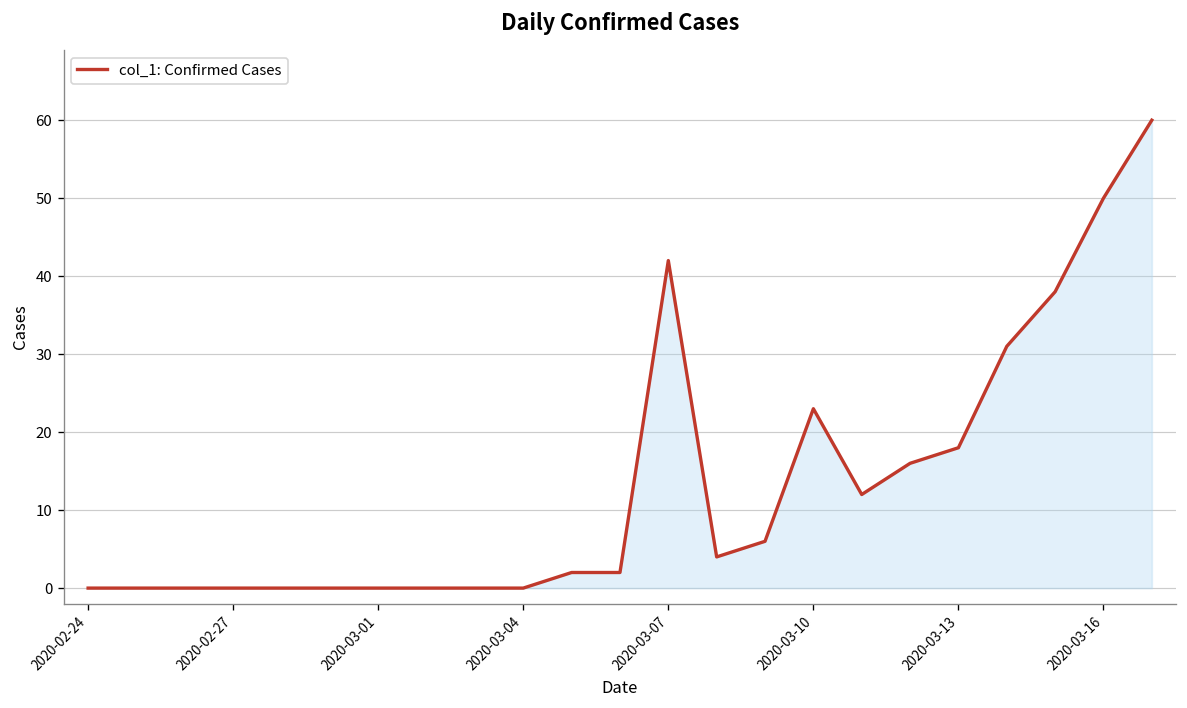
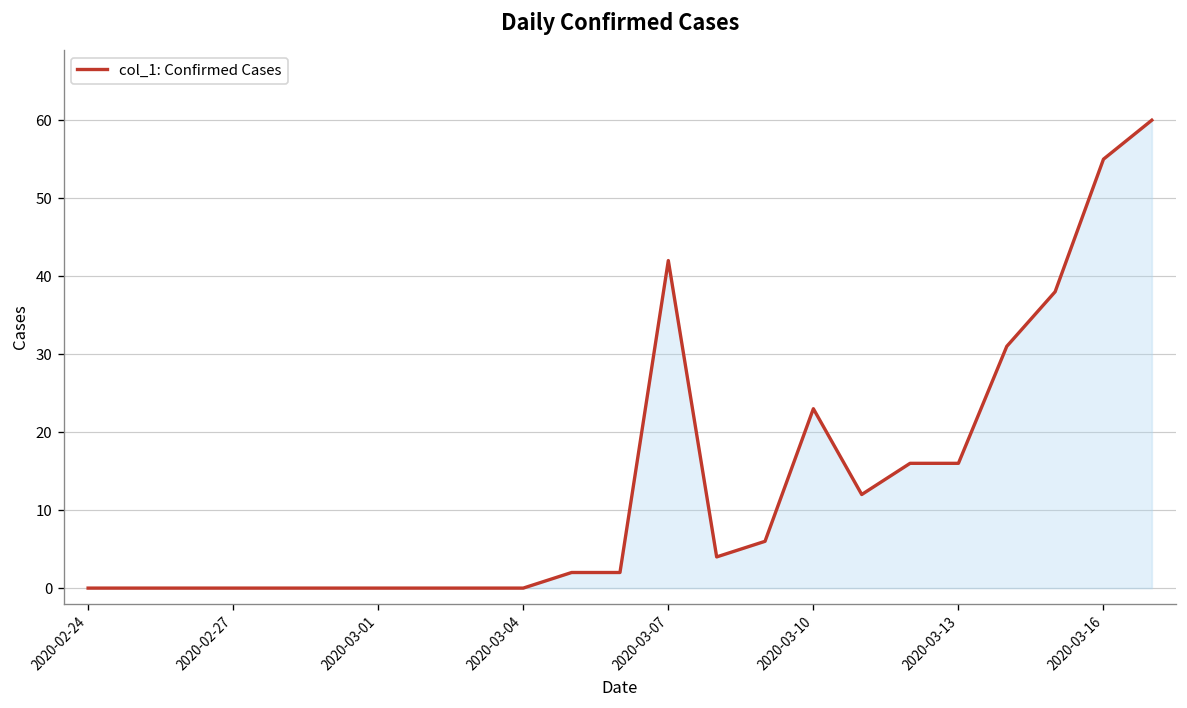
  {
    "2020-02-24": 0,
    "2020-02-27": 0,
    "2020-03-01": 0,
    "2020-03-04": 0,
    "2020-03-07": 42,
    "2020-03-10": 23,
-   "2020-03-13": 18,
-   "2020-03-16": 50
+   "2020-03-13": 16,
+   "2020-03-16": 55
  }
